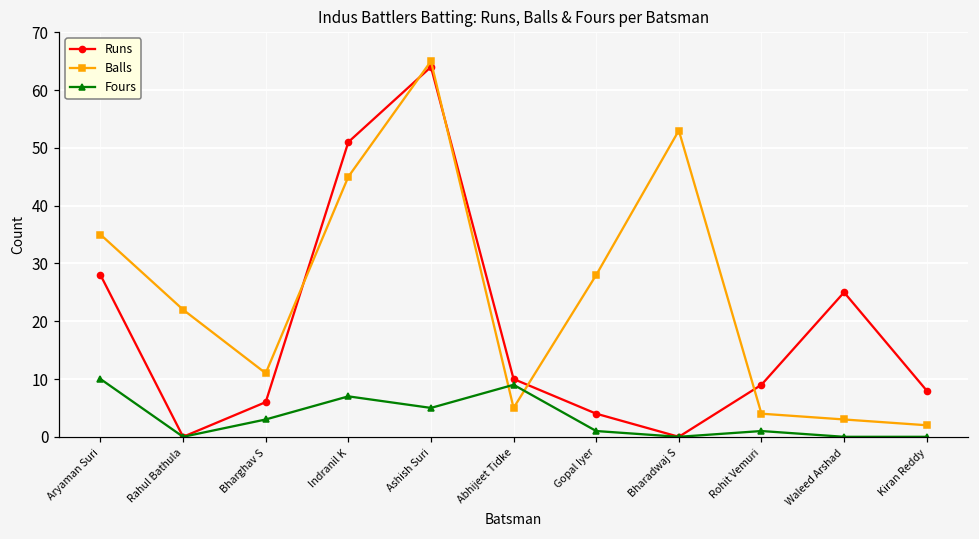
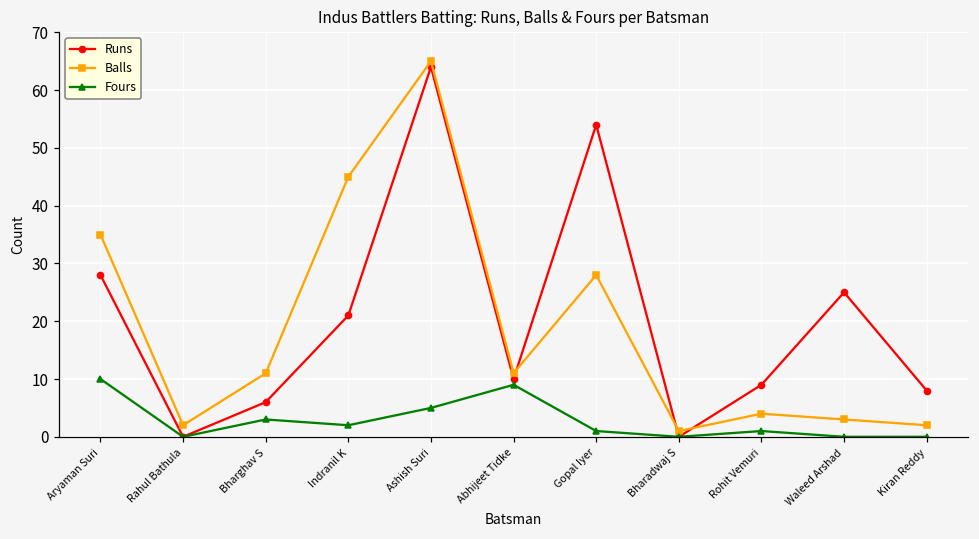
  {
    "Runs": {
      "Aryaman Suri": 28,
      "Bharghav S": 6,
-     "Indranil K": 51,
+     "Indranil K": 21,
      "Ashish Suri": 64,
      "Abhijeet Tidke": 10,
-     "Gopal Iyer": 4,
+     "Gopal Iyer": 54,
      "Rohit Vemuri": 9,
      "Waleed Arshad": 25,
      "Kiran Reddy": 8
    },
    "Balls": {
      "Aryaman Suri": 35,
-     "Rahul Bathula": 22,
+     "Rahul Bathula": 2,
      "Bharghav S": 11,
      "Indranil K": 45,
      "Ashish Suri": 65,
-     "Abhijeet Tidke": 5,
+     "Abhijeet Tidke": 11,
      "Gopal Iyer": 28,
-     "Bharadwaj S": 53,
+     "Bharadwaj S": 1,
      "Rohit Vemuri": 4,
      "Waleed Arshad": 3,
      "Kiran Reddy": 2
    },
    "Fours": {
      "Aryaman Suri": 10,
      "Bharghav S": 3,
-     "Indranil K": 7,
+     "Indranil K": 2,
      "Ashish Suri": 5,
      "Abhijeet Tidke": 9,
      "Gopal Iyer": 1,
      "Rohit Vemuri": 1,
      "Waleed Arshad": 0,
      "Kiran Reddy": 0
    }
  }
